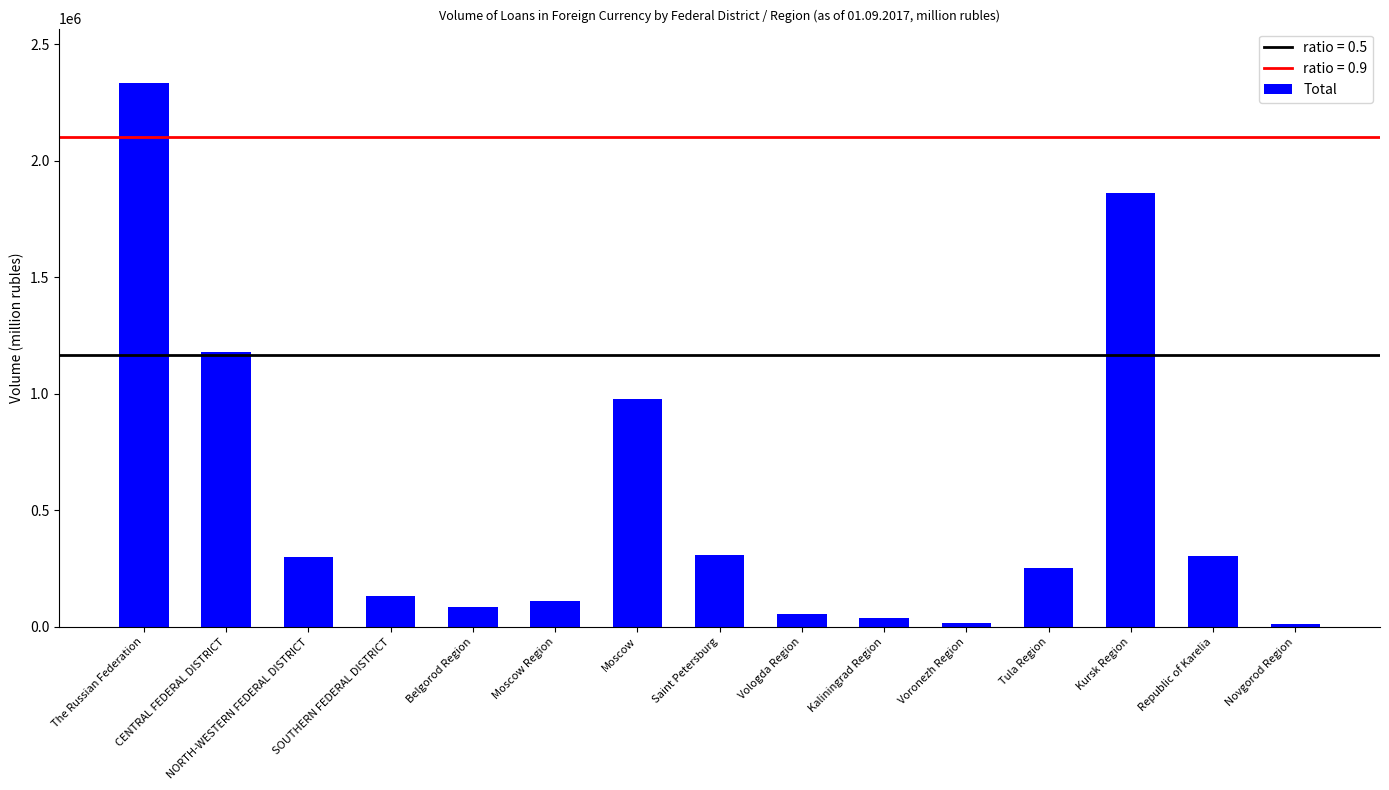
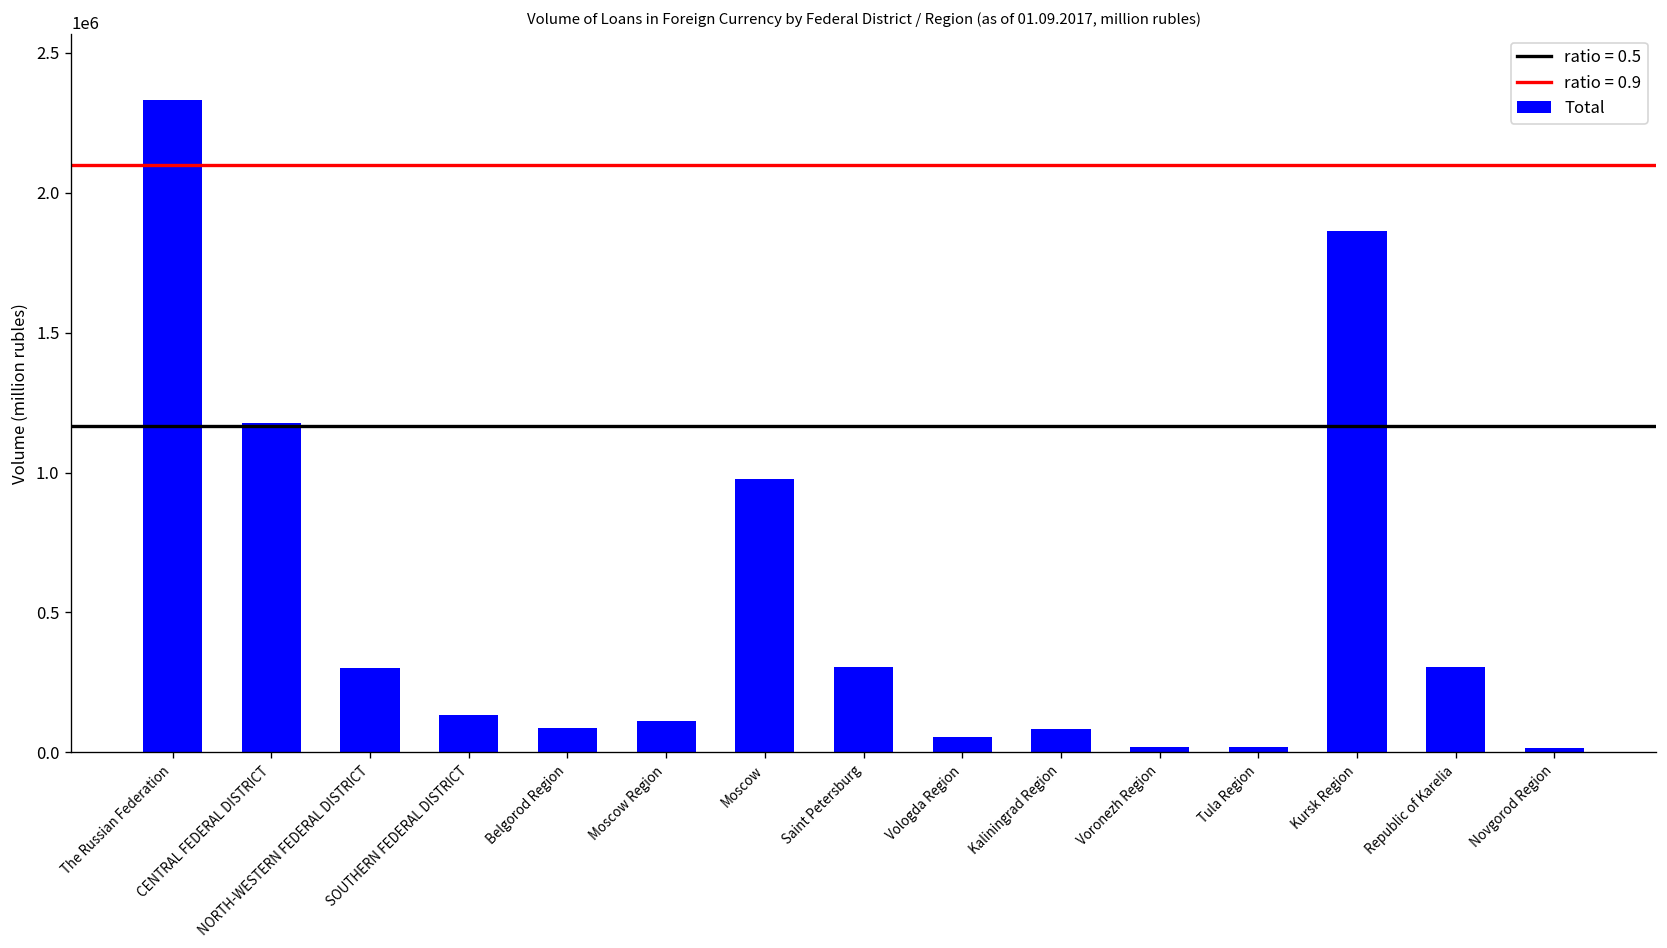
  {
    "The Russian Federation": 2330000,
    "CENTRAL FEDERAL DISTRICT": 1180000,
    "NORTH-WESTERN FEDERAL DISTRICT": 300000,
    "SOUTHERN FEDERAL DISTRICT": 130000,
    "Belgorod Region": 90000,
    "Moscow Region": 110000,
    "Moscow": 980000,
    "Saint Petersburg": 310000,
    "Vologda Region": 50000,
-   "Kaliningrad Region": 40000,
+   "Kaliningrad Region": 80000,
    "Voronezh Region": 20000,
-   "Tula Region": 250000,
+   "Tula Region": 20000,
    "Kursk Region": 1860000,
    "Republic of Karelia": 310000,
    "Novgorod Region": 10000
  }
